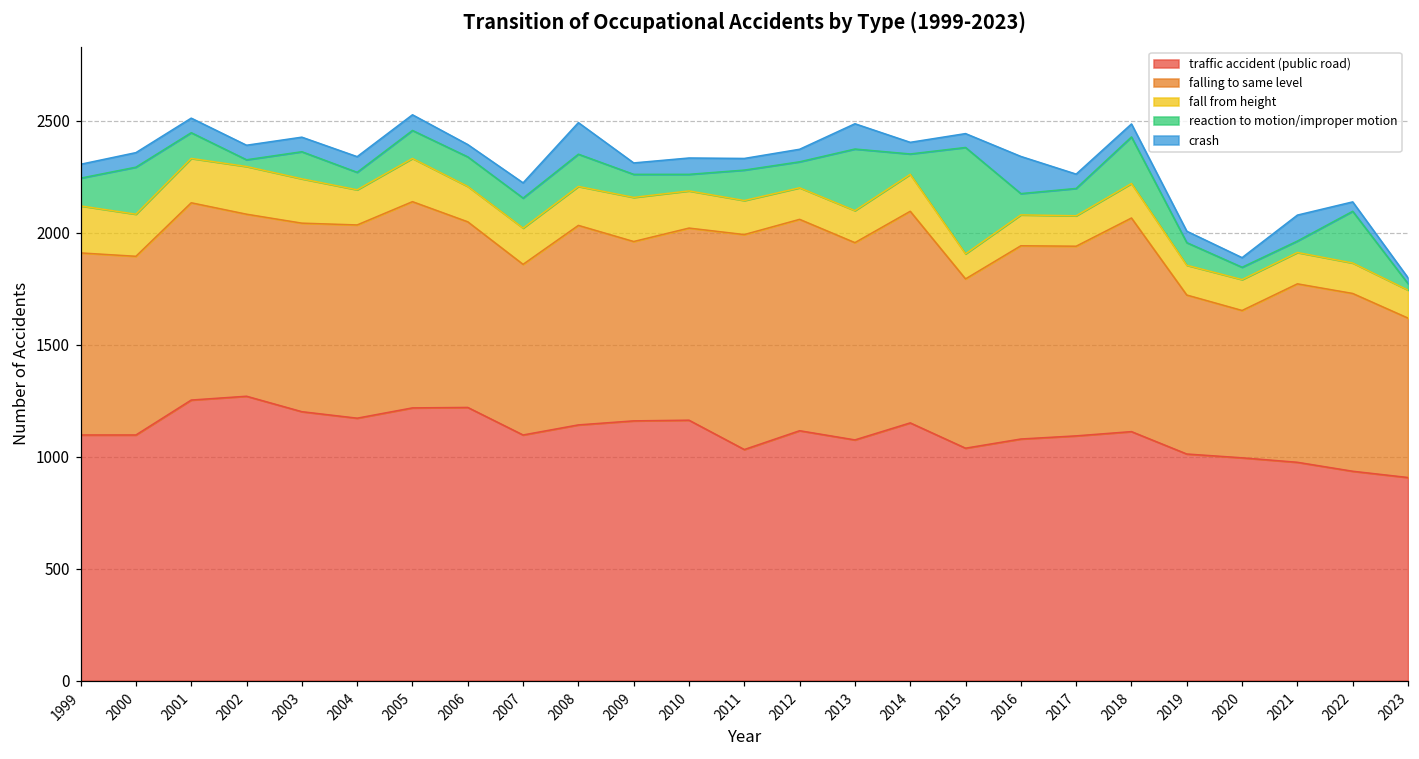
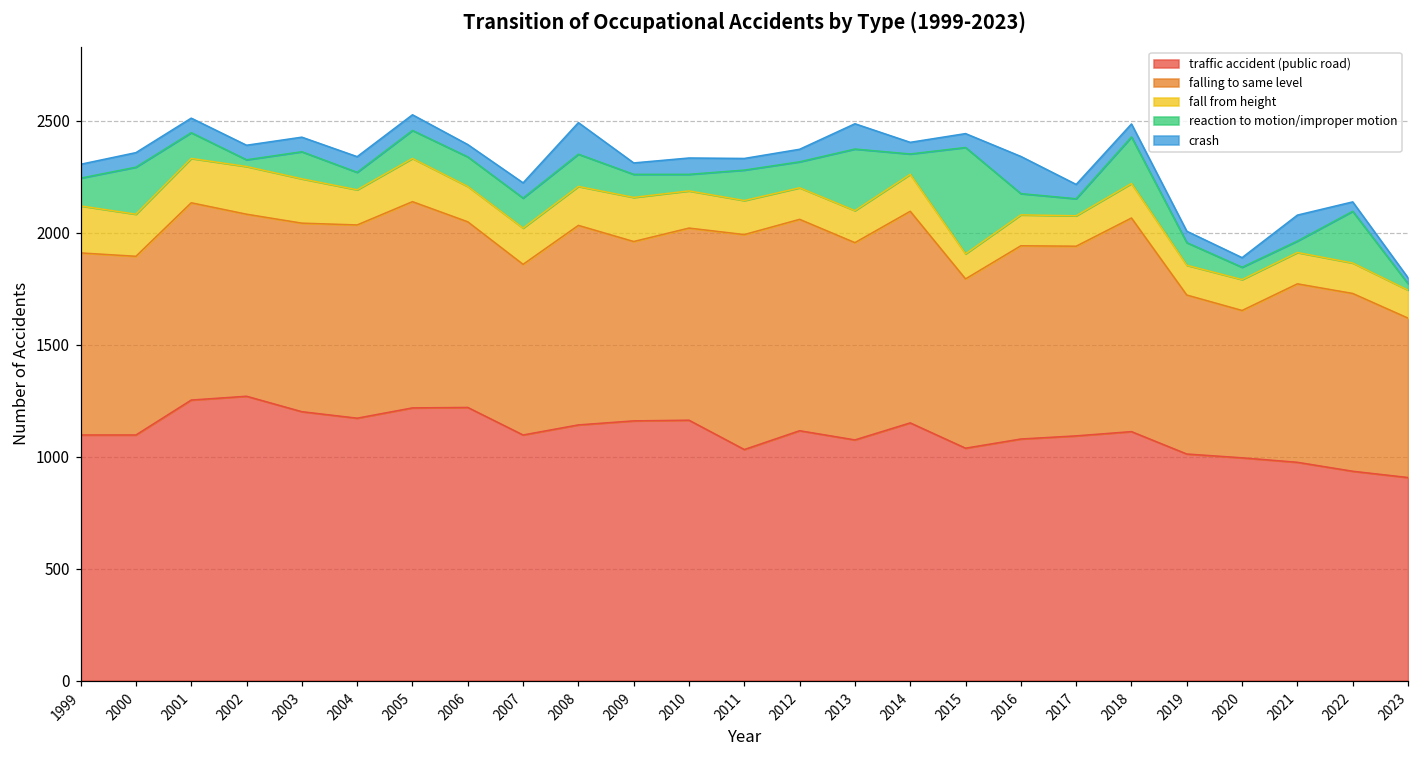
  {
    "fall from height": {
      "1999": 210,
      "2000": 190,
      "2001": 200,
      "2002": 210,
      "2003": 200,
      "2004": 160,
      "2005": 190,
      "2006": 160,
      "2007": 160,
      "2008": 170,
      "2009": 200,
      "2010": 170,
      "2011": 150,
      "2012": 140,
      "2013": 140,
      "2014": 170,
      "2015": 110,
      "2016": 140,
      "2017": 140,
      "2018": 150,
      "2019": 130,
      "2020": 140,
      "2021": 140,
      "2022": 140,
      "2023": 130
    },
    "reaction to motion/improper motion": {
      "1999": 120,
      "2000": 210,
      "2001": 120,
      "2002": 30,
      "2003": 120,
      "2004": 80,
      "2005": 130,
      "2006": 130,
      "2007": 130,
      "2008": 140,
      "2009": 100,
      "2010": 70,
      "2011": 140,
      "2012": 120,
      "2013": 280,
      "2014": 90,
      "2015": 480,
      "2016": 100,
-     "2017": 120,
+     "2017": 80,
      "2018": 210,
      "2019": 100,
      "2020": 60,
      "2021": 50,
      "2022": 230,
      "2023": 30
    },
    "crash": {
      "1999": 60,
      "2000": 70,
      "2001": 70,
      "2002": 70,
      "2003": 70,
      "2004": 70,
      "2005": 70,
      "2006": 60,
      "2007": 70,
      "2008": 140,
      "2009": 50,
      "2010": 70,
      "2011": 50,
      "2012": 60,
      "2013": 110,
      "2014": 50,
      "2015": 60,
      "2016": 170,
      "2017": 60,
      "2018": 60,
      "2019": 50,
      "2020": 40,
      "2021": 120,
      "2022": 40,
      "2023": 30
    }
  }
